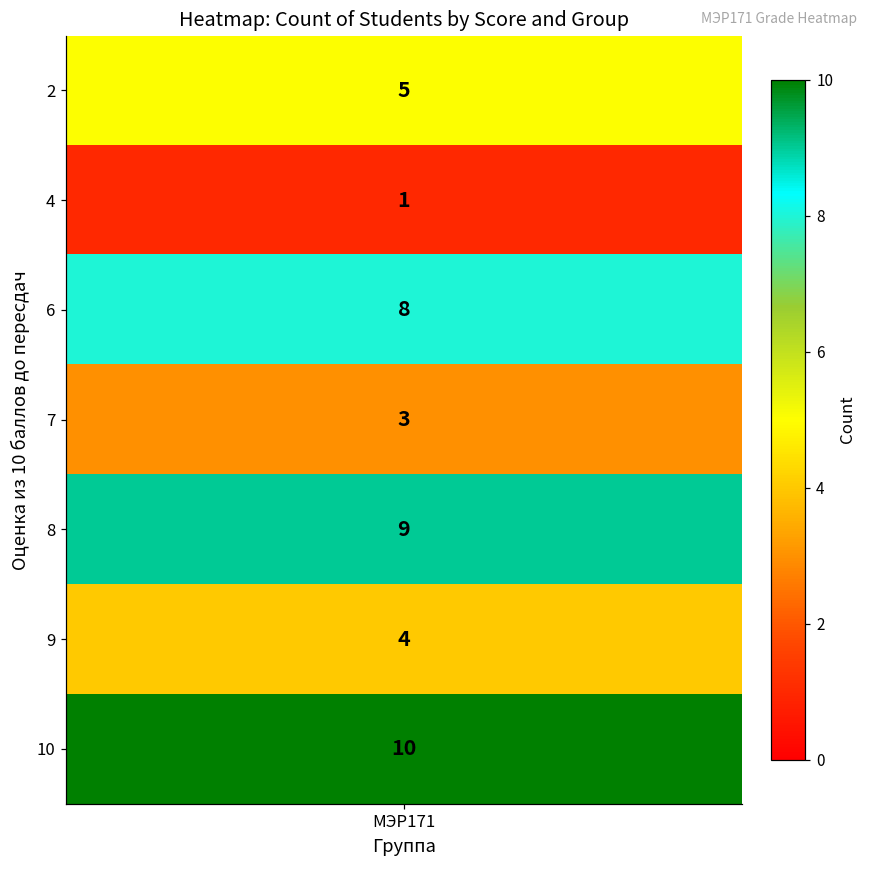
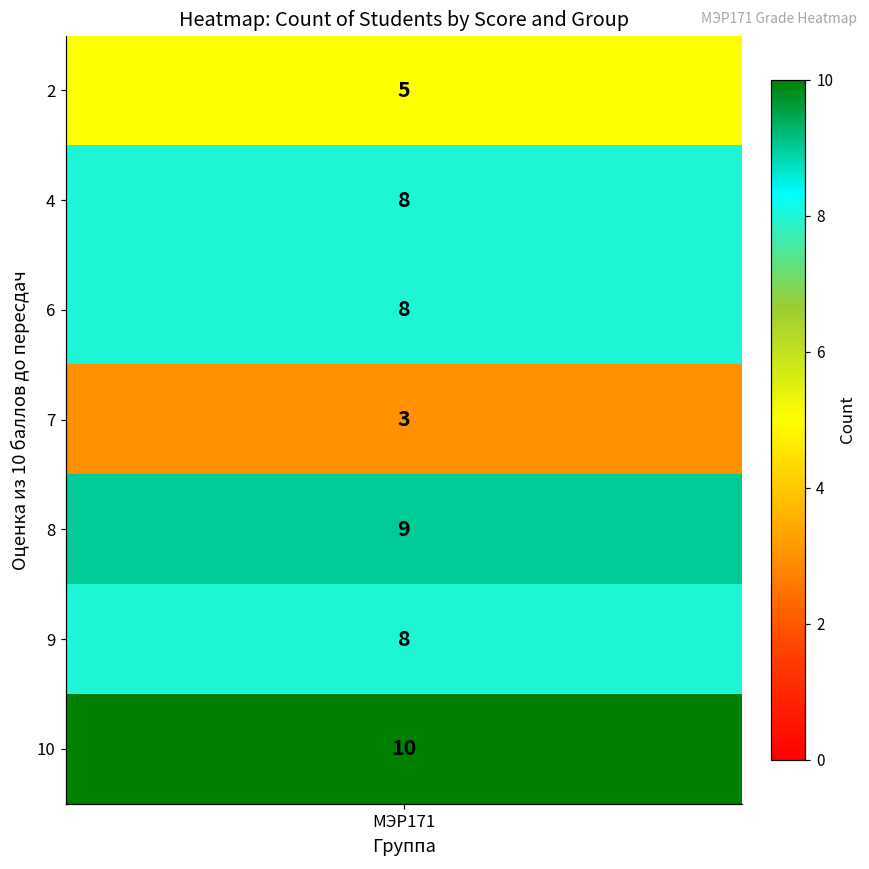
  {
    "2": {
      "МЭР171": 5
    },
    "4": {
-     "МЭР171": 1
+     "МЭР171": 8
    },
    "6": {
      "МЭР171": 8
    },
    "7": {
      "МЭР171": 3
    },
    "8": {
      "МЭР171": 9
    },
    "9": {
-     "МЭР171": 4
+     "МЭР171": 8
    },
    "10": {
      "МЭР171": 10
    }
  }
